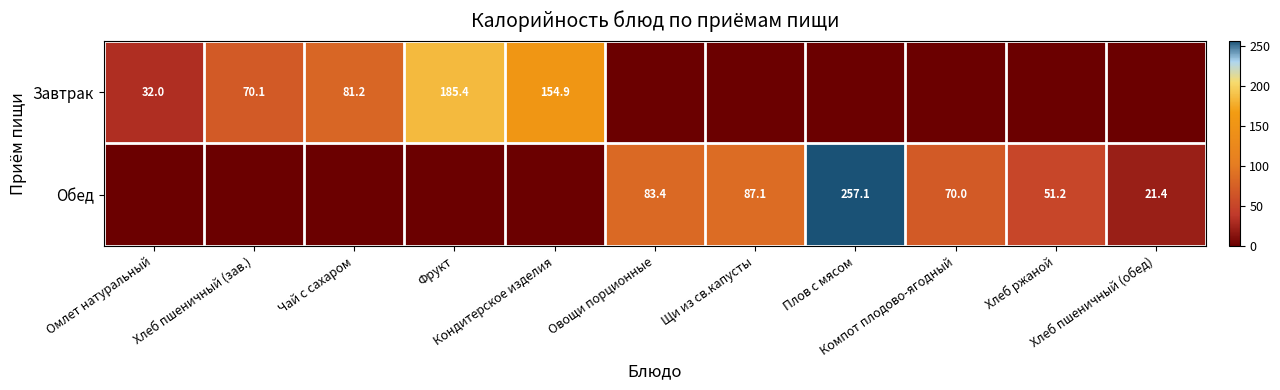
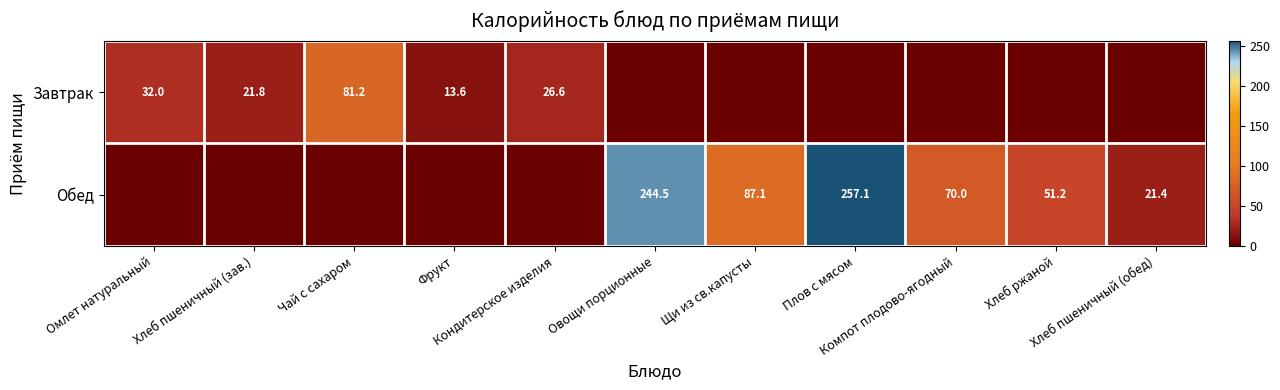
  {
    "Завтрак": {
      "Омлет натуральный": 32.0,
-     "Хлеб пшеничный (зав.)": 70.1,
+     "Хлеб пшеничный (зав.)": 21.8,
      "Чай с сахаром": 81.2,
-     "Фрукт": 185.4,
-     "Кондитерское изделия": 154.9
+     "Фрукт": 13.6,
+     "Кондитерское изделия": 26.6
    },
    "Обед": {
-     "Овощи порционные": 83.4,
+     "Овощи порционные": 244.5,
      "Щи из св.капусты": 87.1,
      "Плов с мясом": 257.1,
      "Компот плодово-ягодный": 70.0,
      "Хлеб ржаной": 51.2,
      "Хлеб пшеничный (обед)": 21.4
    }
  }
